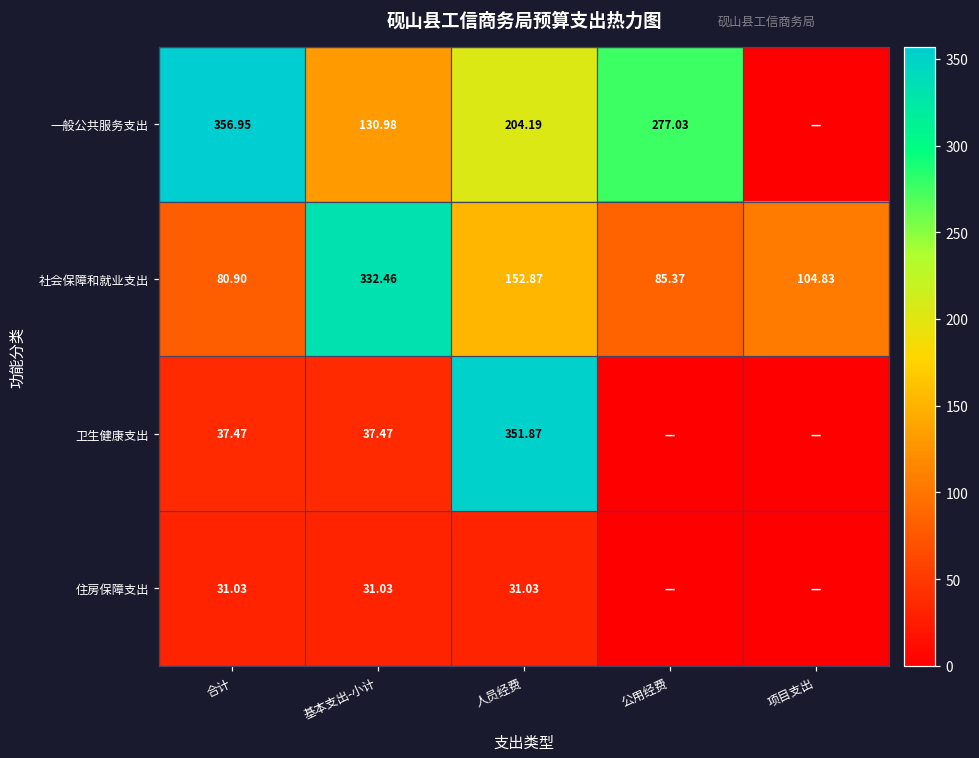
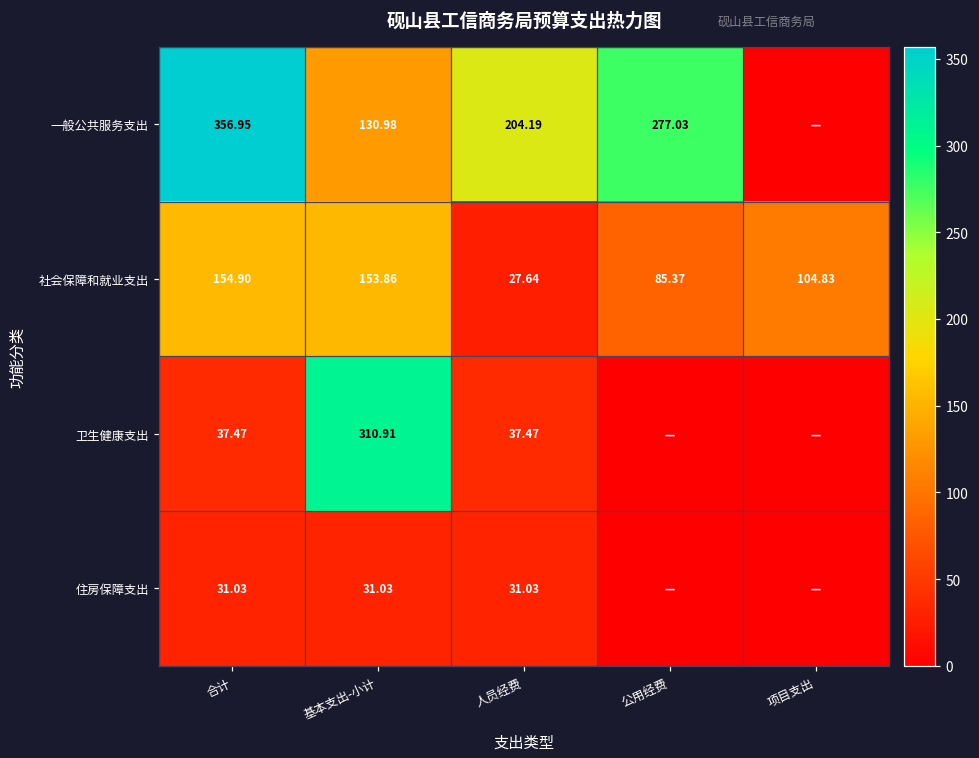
  {
    "一般公共服务支出": {
      "合计": 356.95,
      "基本支出-小计": 130.98,
      "人员经费": 204.19,
      "公用经费": 277.03
    },
    "社会保障和就业支出": {
-     "合计": 80.90,
-     "基本支出-小计": 332.46,
-     "人员经费": 152.87,
+     "合计": 154.90,
+     "基本支出-小计": 153.86,
+     "人员经费": 27.64,
      "公用经费": 85.37,
      "项目支出": 104.83
    },
    "卫生健康支出": {
      "合计": 37.47,
-     "基本支出-小计": 37.47,
-     "人员经费": 351.87
+     "基本支出-小计": 310.91,
+     "人员经费": 37.47
    },
    "住房保障支出": {
      "合计": 31.03,
      "基本支出-小计": 31.03,
      "人员经费": 31.03
    }
  }
